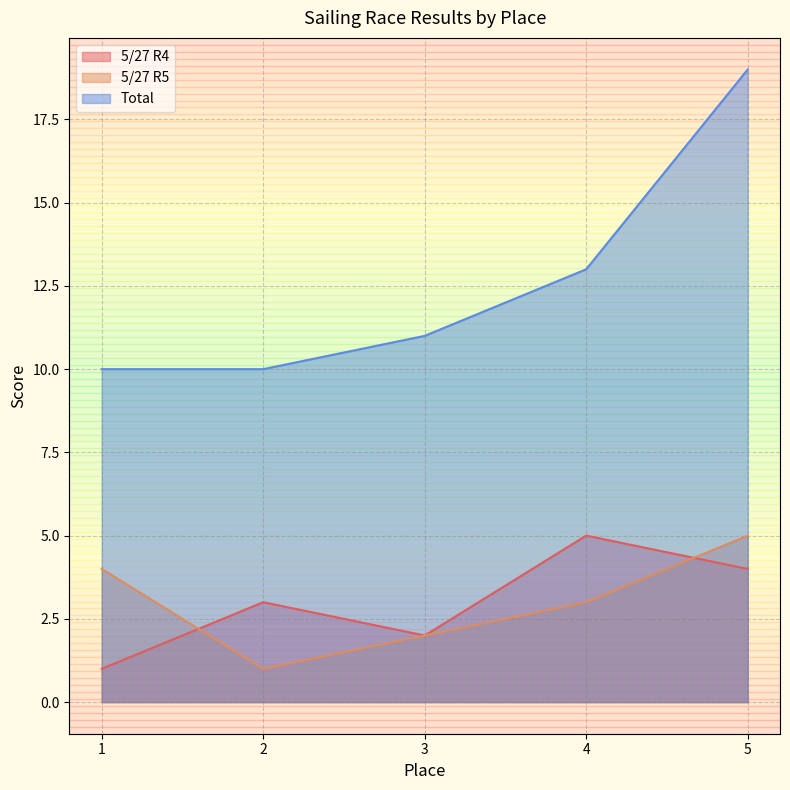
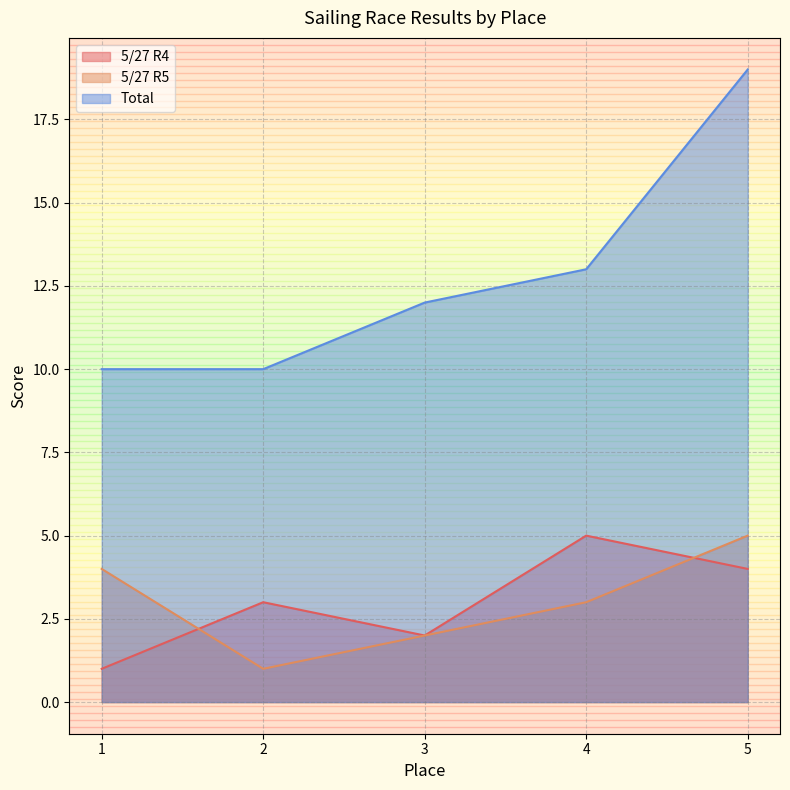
  {
    "Total": {
      "1": 10,
      "2": 10,
-     "3": 11,
+     "3": 12,
      "4": 13,
      "5": 19
    }
  }
